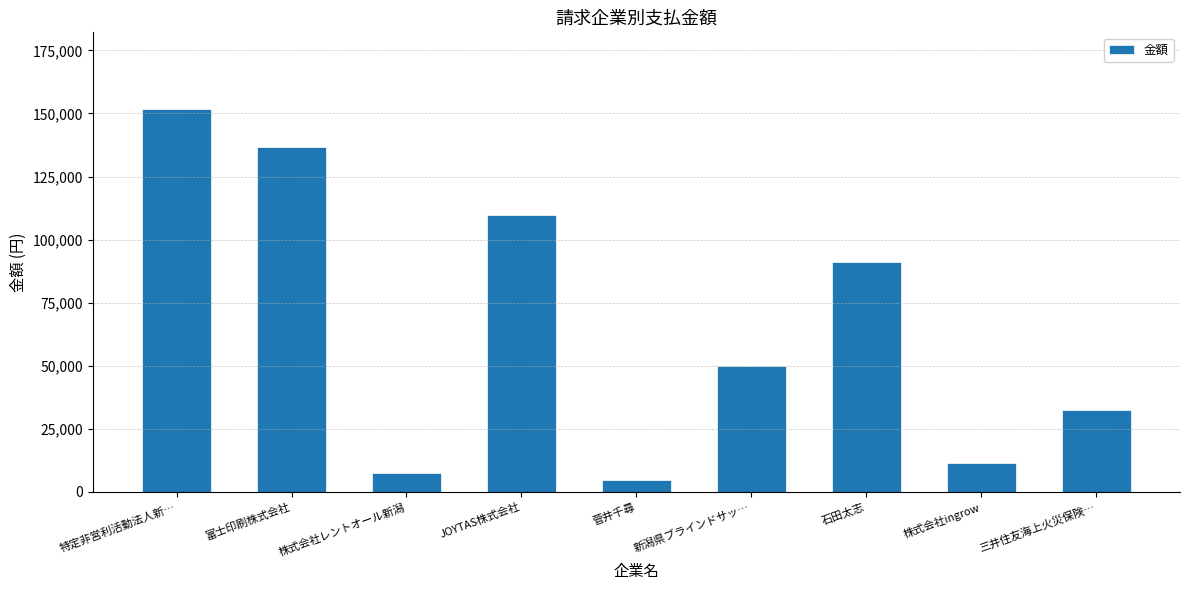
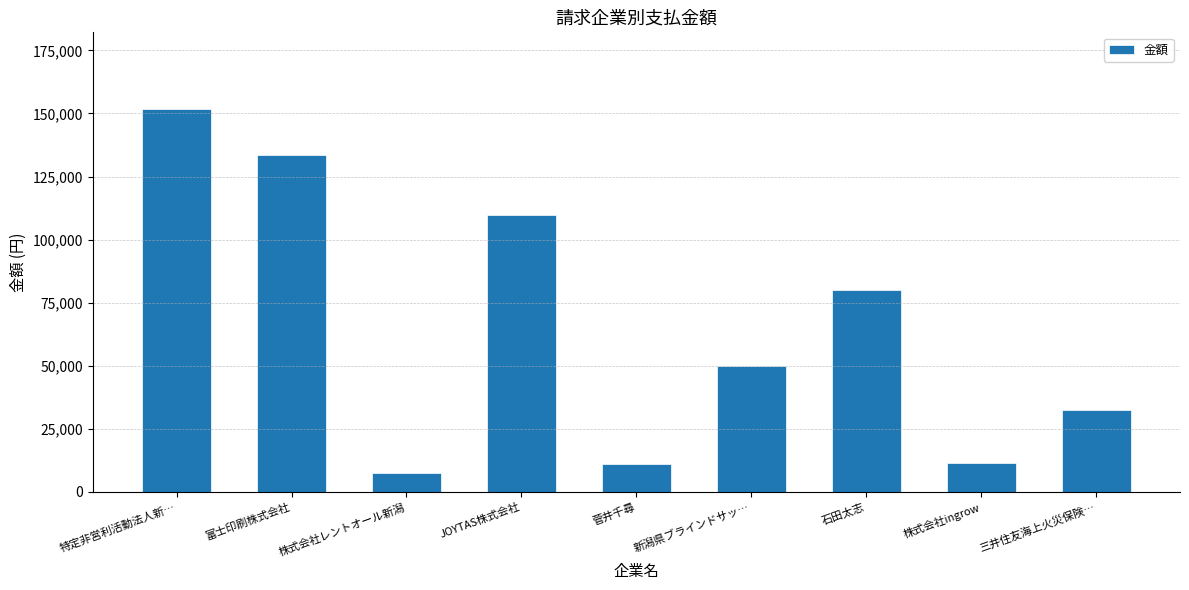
  {
    "特定非営利活動法人新…": "152,000",
-   "富士印刷株式会社": "137,000",
+   "富士印刷株式会社": "133,000",
    "株式会社レントオール新潟": "8,000",
    "JOYTAS株式会社": "110,000",
-   "菅井千尋": "5,000",
+   "菅井千尋": "11,000",
    "新潟県ブラインドサッ…": "50,000",
-   "石田太志": "91,000",
+   "石田太志": "80,000",
    "株式会社ingrow": "11,000",
    "三井住友海上火災保険…": "32,000"
  }
